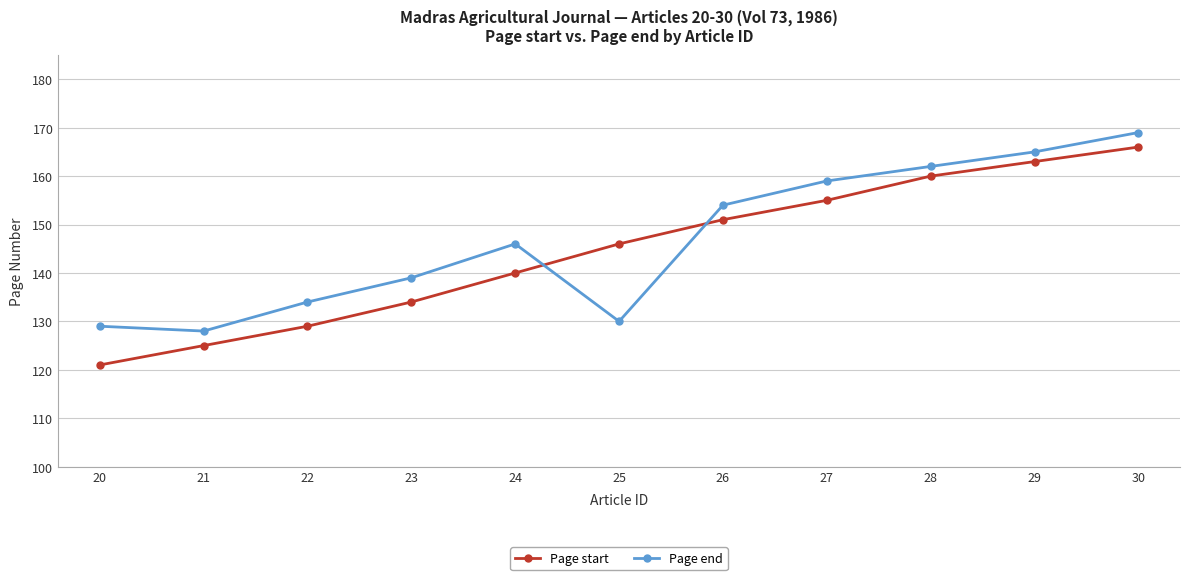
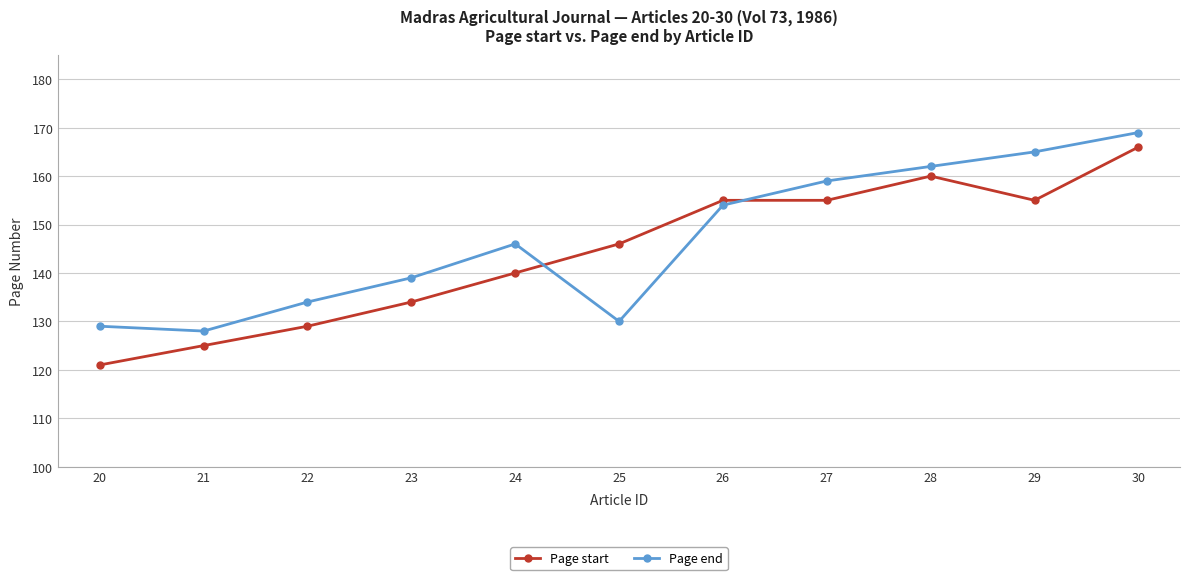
  {
    "Page start": {
      "20": 121,
      "21": 125,
      "22": 129,
      "23": 134,
      "24": 140,
      "25": 146,
-     "26": 151,
+     "26": 155,
      "27": 155,
      "28": 160,
-     "29": 163,
+     "29": 155,
      "30": 166
    },
    "Page end": {
      "20": 129,
      "21": 128,
      "22": 134,
      "23": 139,
      "24": 146,
      "25": 130,
      "26": 154,
      "27": 159,
      "28": 162,
      "29": 165,
      "30": 169
    }
  }
